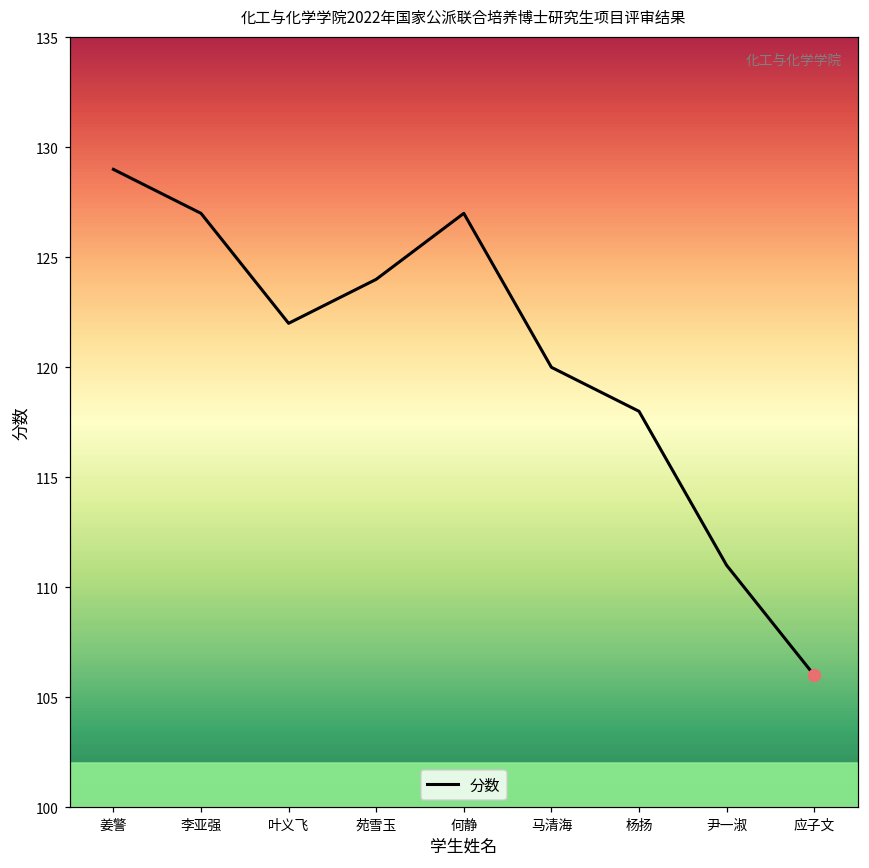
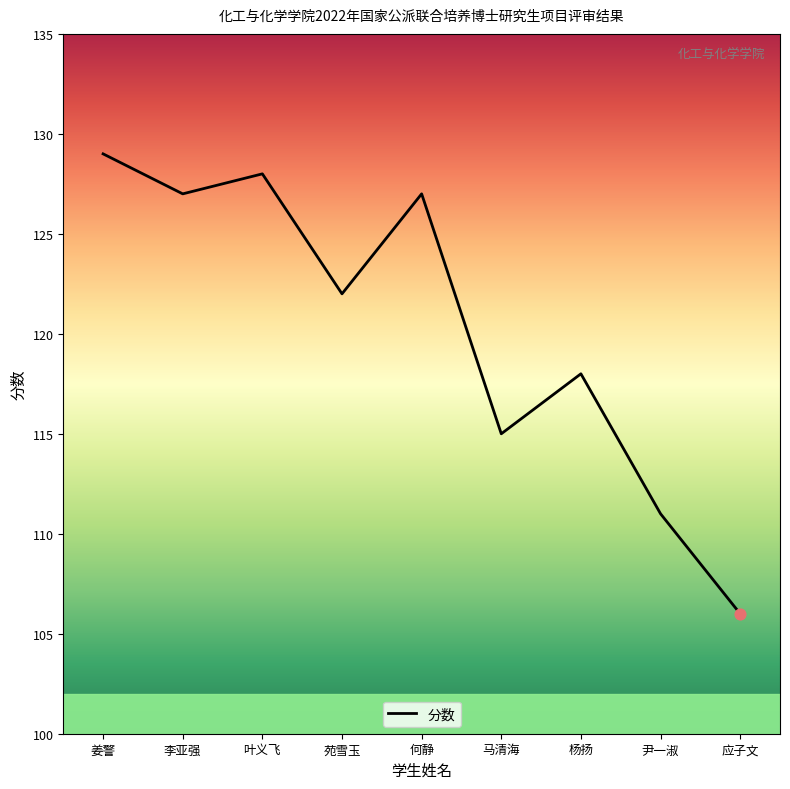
  {
    "分数": {
      "姜警": 129,
      "李亚强": 127,
-     "叶义飞": 122,
-     "苑雪玉": 124,
+     "叶义飞": 128,
+     "苑雪玉": 122,
      "何静": 127,
-     "马清海": 120,
+     "马清海": 115,
      "杨扬": 118,
      "尹一淑": 111
    }
  }
